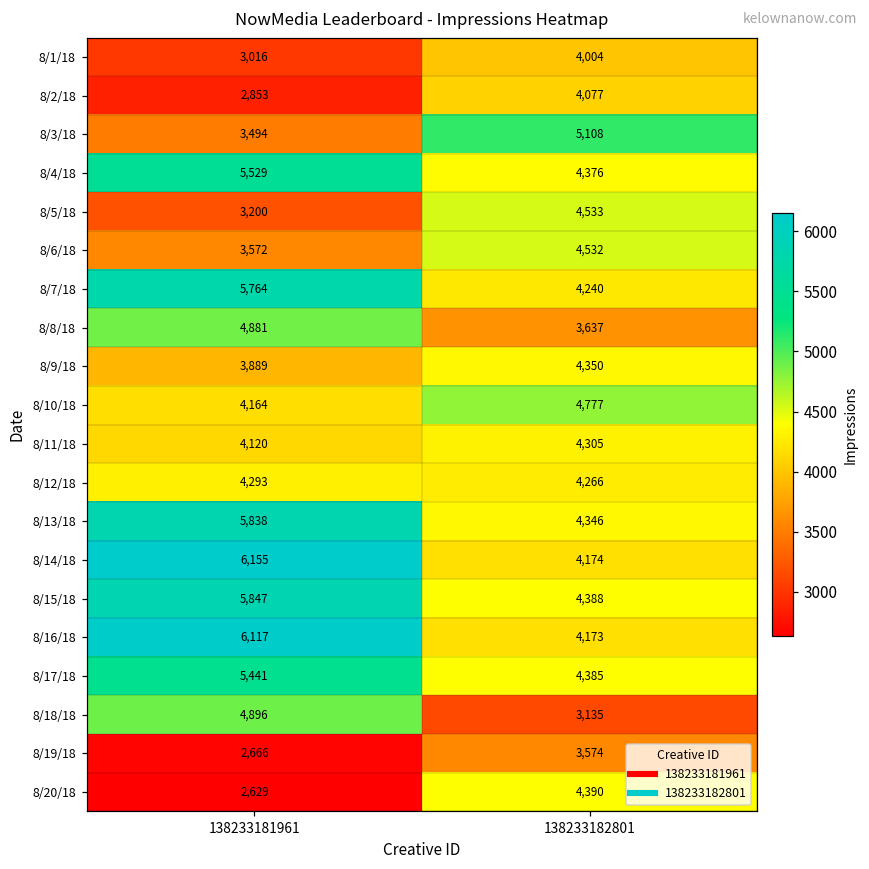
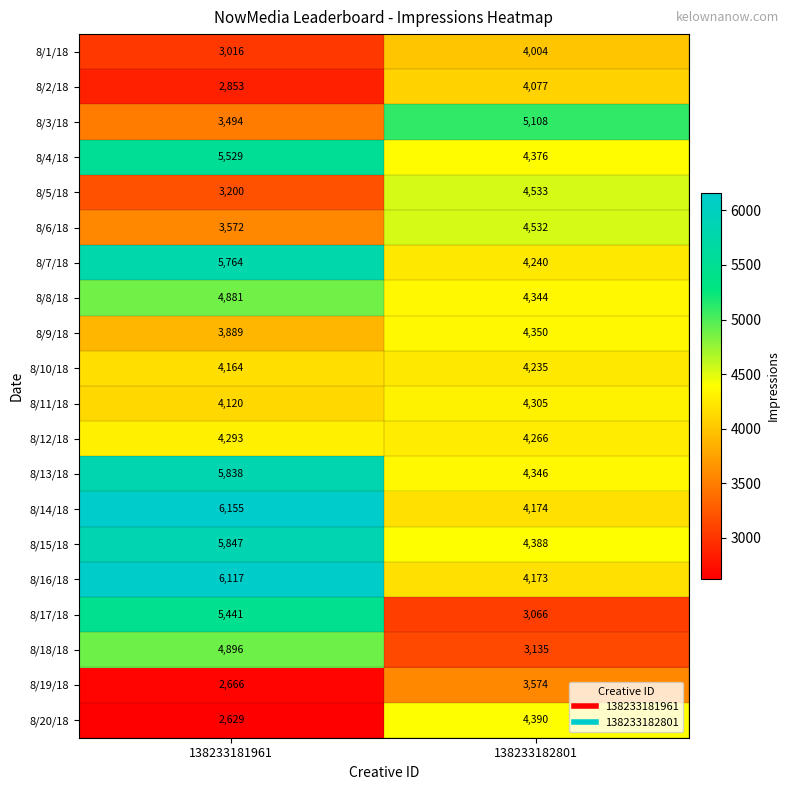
  {
    "8/1/18": {
      "138233181961": "3,016",
      "138233182801": "4,004"
    },
    "8/2/18": {
      "138233181961": "2,853",
      "138233182801": "4,077"
    },
    "8/3/18": {
      "138233181961": "3,494",
      "138233182801": "5,108"
    },
    "8/4/18": {
      "138233181961": "5,529",
      "138233182801": "4,376"
    },
    "8/5/18": {
      "138233181961": "3,200",
      "138233182801": "4,533"
    },
    "8/6/18": {
      "138233181961": "3,572",
      "138233182801": "4,532"
    },
    "8/7/18": {
      "138233181961": "5,764",
      "138233182801": "4,240"
    },
    "8/8/18": {
      "138233181961": "4,881",
-     "138233182801": "3,637"
+     "138233182801": "4,344"
    },
    "8/9/18": {
      "138233181961": "3,889",
      "138233182801": "4,350"
    },
    "8/10/18": {
      "138233181961": "4,164",
-     "138233182801": "4,777"
+     "138233182801": "4,235"
    },
    "8/11/18": {
      "138233181961": "4,120",
      "138233182801": "4,305"
    },
    "8/12/18": {
      "138233181961": "4,293",
      "138233182801": "4,266"
    },
    "8/13/18": {
      "138233181961": "5,838",
      "138233182801": "4,346"
    },
    "8/14/18": {
      "138233181961": "6,155",
      "138233182801": "4,174"
    },
    "8/15/18": {
      "138233181961": "5,847",
      "138233182801": "4,388"
    },
    "8/16/18": {
      "138233181961": "6,117",
      "138233182801": "4,173"
    },
    "8/17/18": {
      "138233181961": "5,441",
-     "138233182801": "4,385"
+     "138233182801": "3,066"
    },
    "8/18/18": {
      "138233181961": "4,896",
      "138233182801": "3,135"
    },
    "8/19/18": {
      "138233181961": "2,666",
      "138233182801": "3,574"
    },
    "8/20/18": {
      "138233181961": "2,629",
      "138233182801": "4,390"
    }
  }
